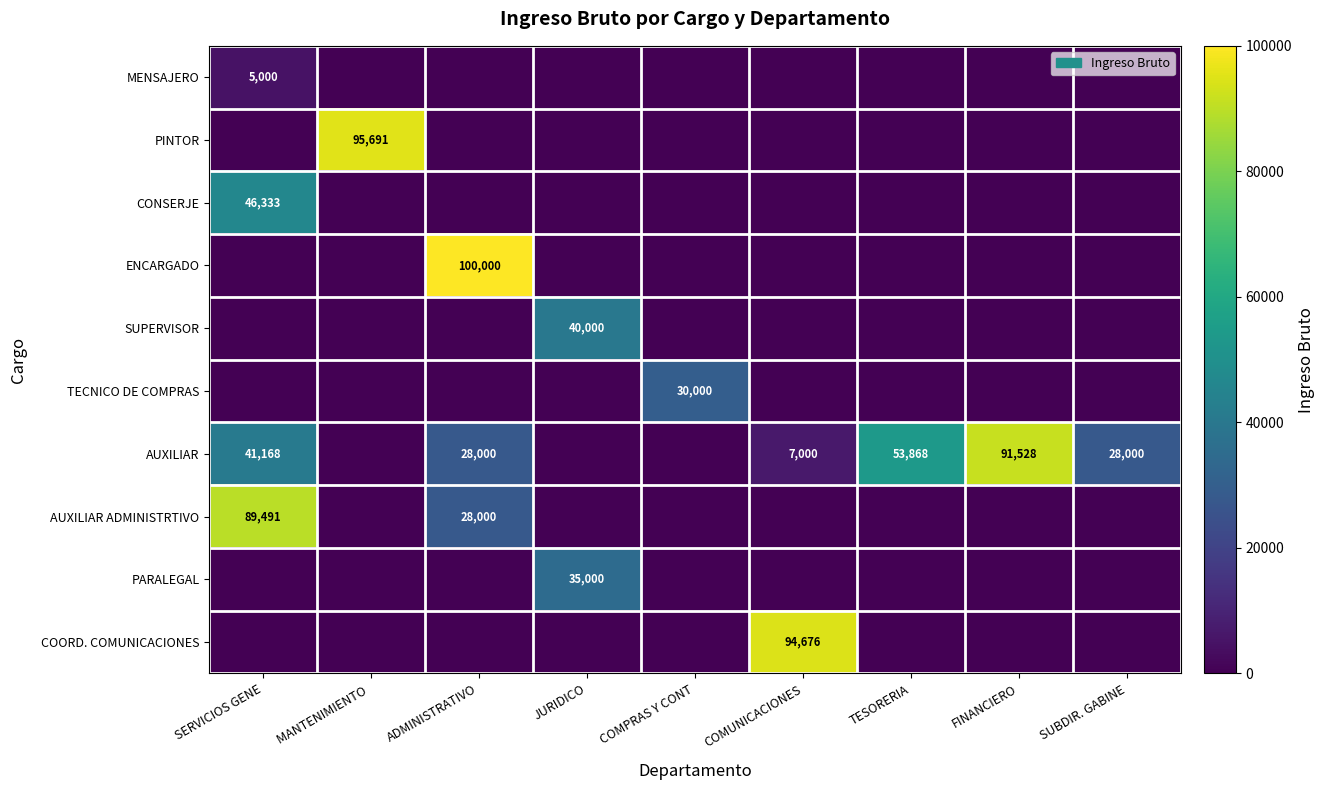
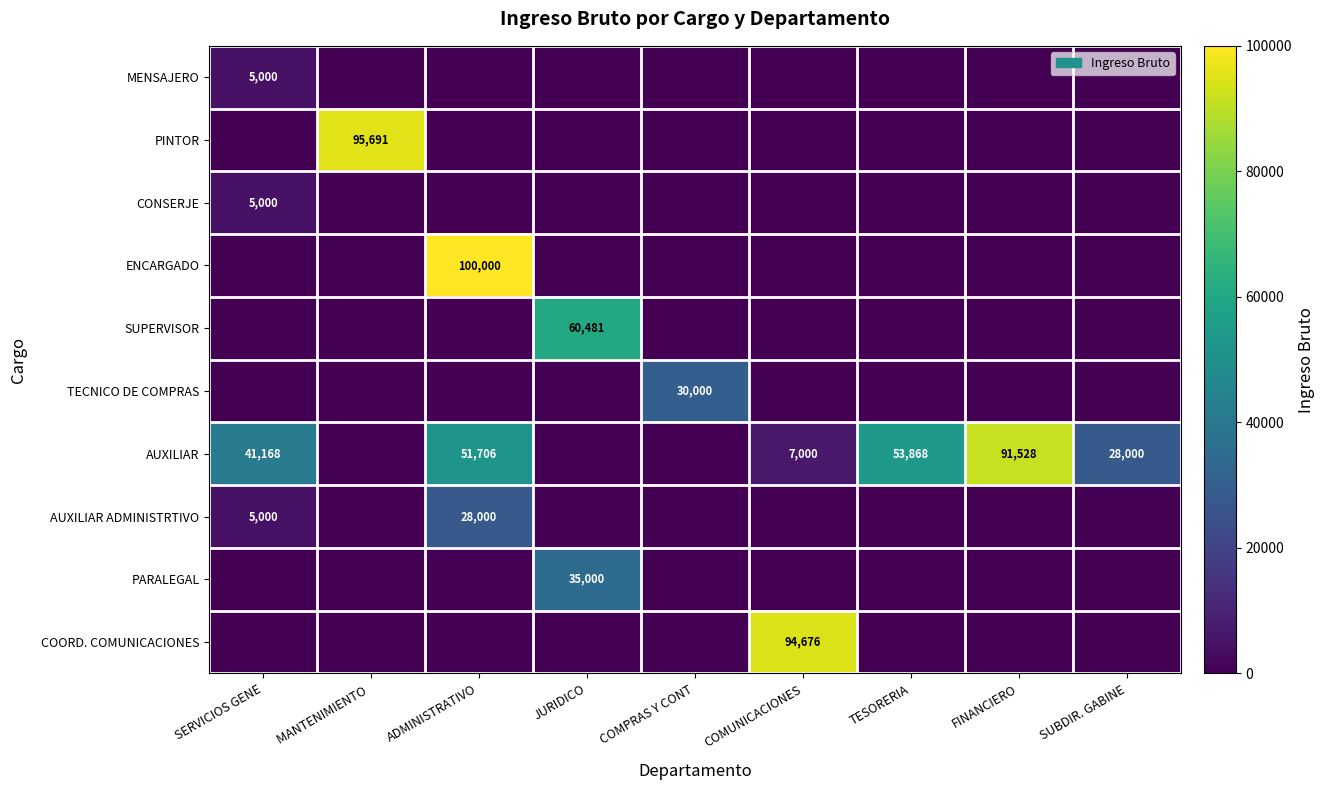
  {
    "MENSAJERO": {
      "SERVICIOS GENE": "5,000"
    },
    "PINTOR": {
      "MANTENIMIENTO": "95,691"
    },
    "CONSERJE": {
-     "SERVICIOS GENE": "46,333"
+     "SERVICIOS GENE": "5,000"
    },
    "ENCARGADO": {
      "ADMINISTRATIVO": "100,000"
    },
    "SUPERVISOR": {
-     "JURIDICO": "40,000"
+     "JURIDICO": "60,481"
    },
    "TECNICO DE COMPRAS": {
      "COMPRAS Y CONT": "30,000"
    },
    "AUXILIAR": {
      "SERVICIOS GENE": "41,168",
-     "ADMINISTRATIVO": "28,000",
+     "ADMINISTRATIVO": "51,706",
      "COMUNICACIONES": "7,000",
      "TESORERIA": "53,868",
      "FINANCIERO": "91,528",
      "SUBDIR. GABINE": "28,000"
    },
    "AUXILIAR ADMINISTRTIVO": {
-     "SERVICIOS GENE": "89,491",
+     "SERVICIOS GENE": "5,000",
      "ADMINISTRATIVO": "28,000"
    },
    "PARALEGAL": {
      "JURIDICO": "35,000"
    },
    "COORD. COMUNICACIONES": {
      "COMUNICACIONES": "94,676"
    }
  }
